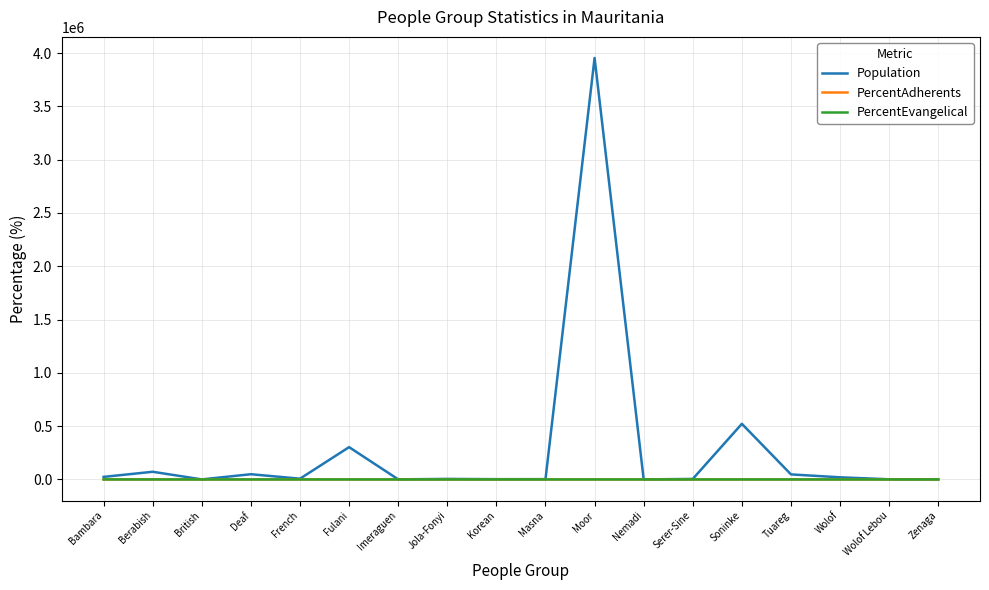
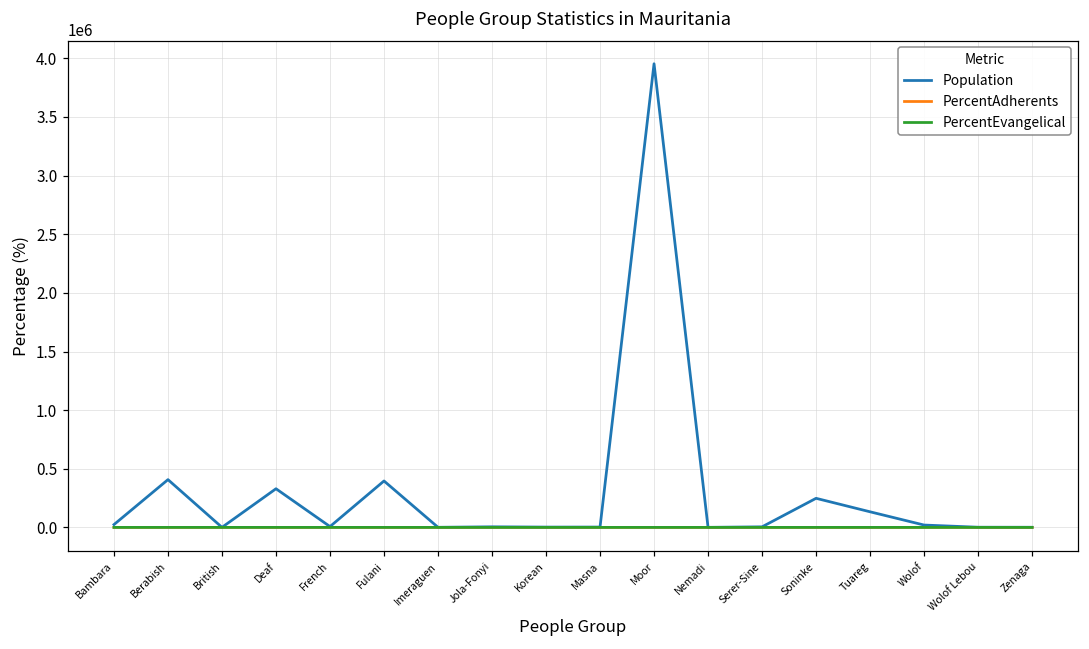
  {
    "Population": {
-     "Berabish": 70000,
-     "Deaf": 50000,
-     "Fulani": 300000,
+     "Berabish": 410000,
+     "Deaf": 330000,
+     "Fulani": 400000,
      "Moor": 3950000,
-     "Soninke": 520000,
-     "Tuareg": 50000
+     "Soninke": 250000,
+     "Tuareg": 130000
    },
    "PercentEvangelical": {
      "Berabish": 0,
      "Deaf": 0,
      "Fulani": 0,
      "Moor": 0,
      "Soninke": 0,
      "Tuareg": 0
    }
  }
